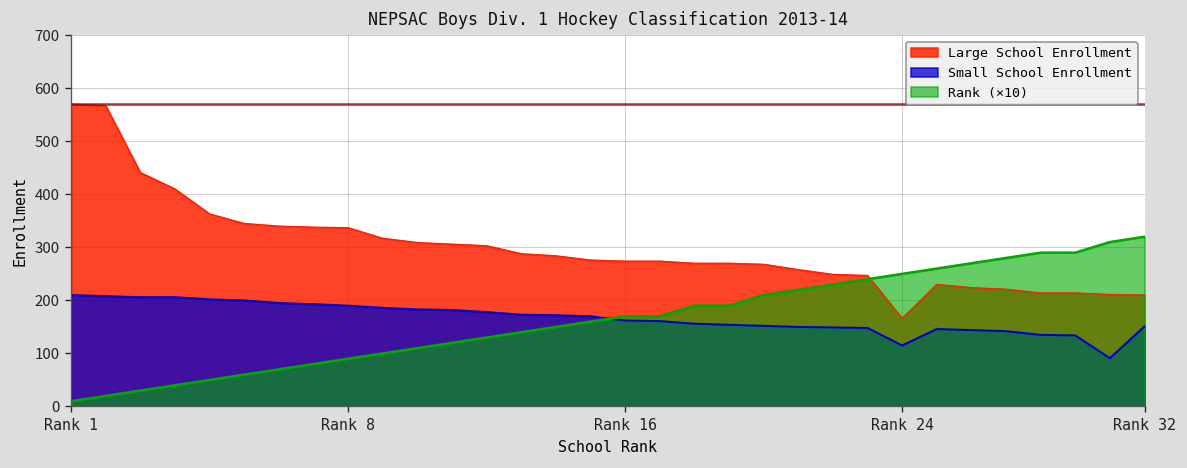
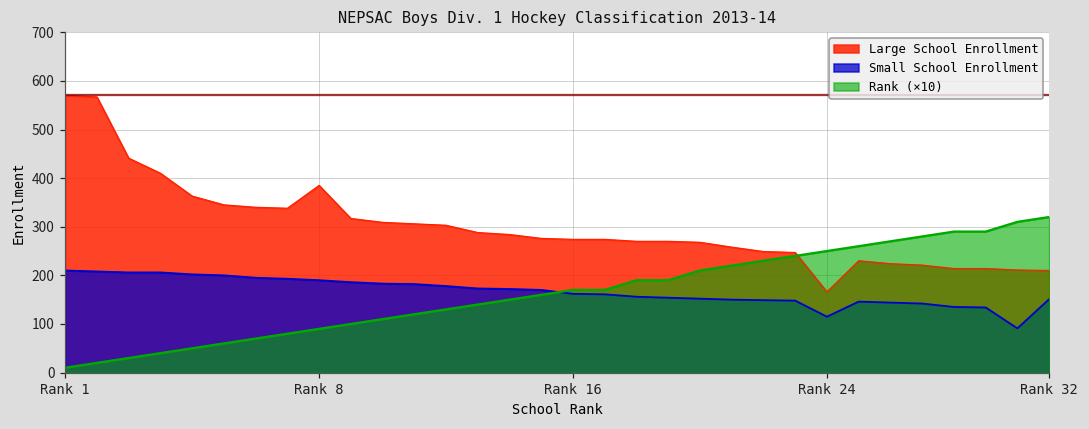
  {
    "Large School Enrollment": {
      "Rank 1": 570,
-     "Rank 8": 340,
+     "Rank 8": 390,
      "Rank 16": 270,
      "Rank 24": 170,
      "Rank 32": 210
    },
    "Small School Enrollment": {
      "Rank 1": 210,
      "Rank 8": 190,
      "Rank 16": 160,
      "Rank 24": 120,
      "Rank 32": 150
    },
    "Rank (×10)": {
      "Rank 1": 10,
      "Rank 8": 90,
      "Rank 16": 170,
      "Rank 24": 250,
      "Rank 32": 320
    }
  }
